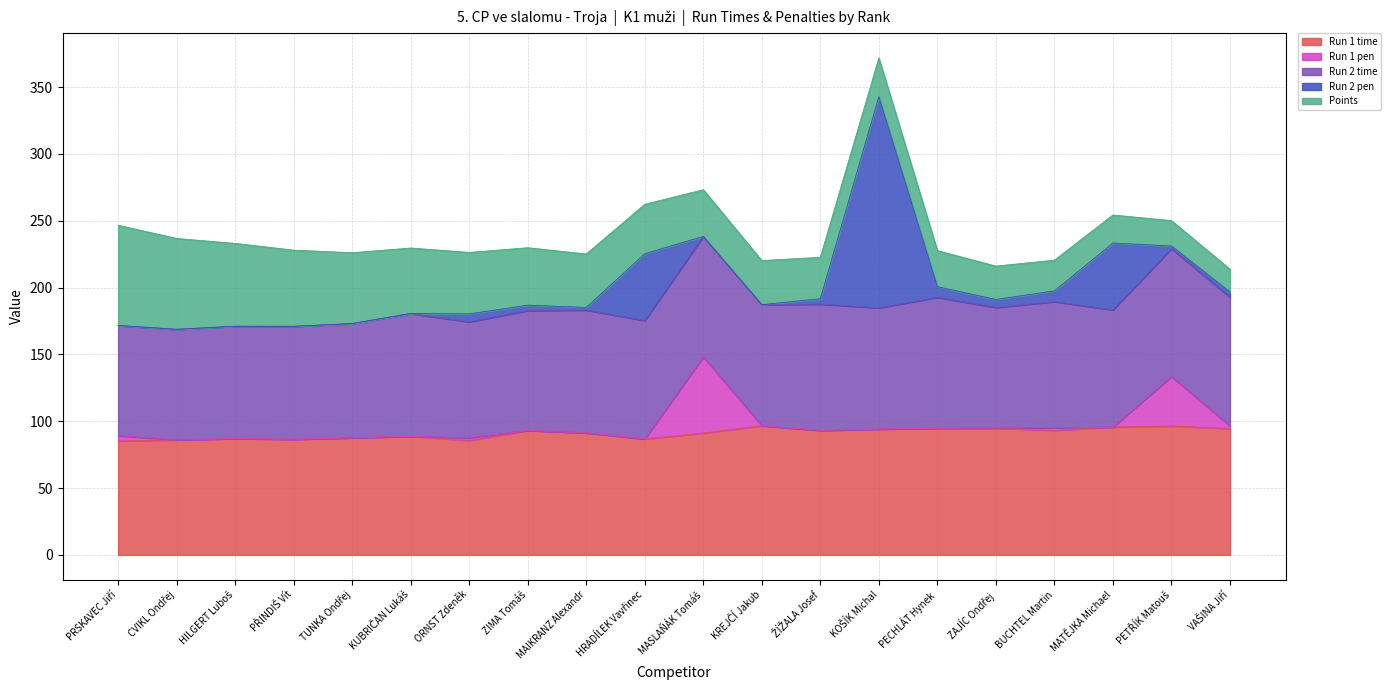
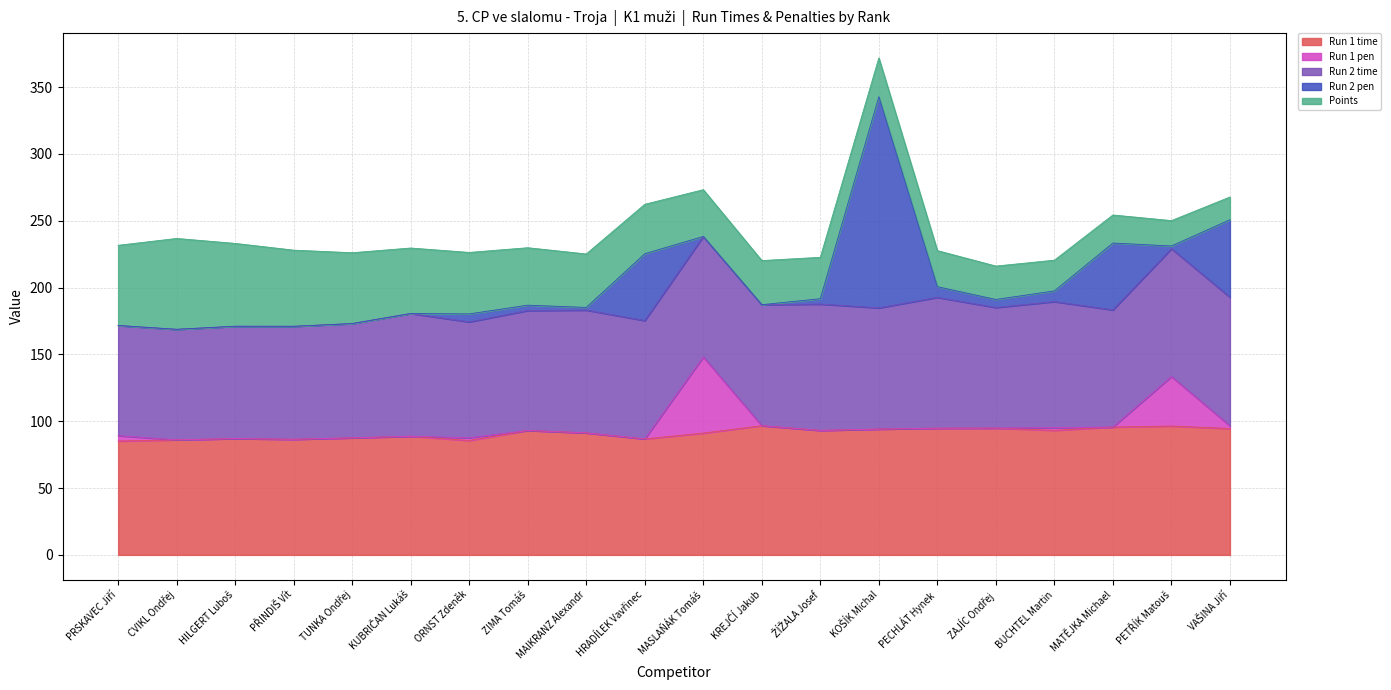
  {
    "Run 1 time": {
      "PRSKAVEC Jiří": 85,
      "ORNST Zdeněk": 86,
      "MASLAŇÁK Tomáš": 91,
      "BUCHTEL Martin": 93,
      "PETŘÍK Matouš": 96,
      "VAŠINA Jiří": 95
    },
    "Run 1 pen": {
      "PRSKAVEC Jiří": 4,
      "ORNST Zdeněk": 2,
      "MASLAŇÁK Tomáš": 57,
      "BUCHTEL Martin": 2,
      "PETŘÍK Matouš": 37,
      "VAŠINA Jiří": 2
    },
    "Run 2 time": {
      "ORNST Zdeněk": 87,
      "ZIMA Tomáš": 90,
      "MAIKRANZ Alexandr": 92,
      "HRADÍLEK Vavřinec": 89,
      "ŽÍŽALA Josef": 95,
      "KOŠÍK Michal": 91,
      "PECHLÁT Hynek": 98,
      "ZAJÍC Ondřej": 90,
      "BUCHTEL Martin": 94,
      "MATĚJKA Michael": 88,
      "PETŘÍK Matouš": 96,
      "VAŠINA Jiří": 96
    },
    "Run 2 pen": {
      "ORNST Zdeněk": 6,
      "ZIMA Tomáš": 4,
      "MAIKRANZ Alexandr": 2,
      "HRADÍLEK Vavřinec": 50,
      "ŽÍŽALA Josef": 4,
      "KOŠÍK Michal": 158,
      "PECHLÁT Hynek": 8,
      "ZAJÍC Ondřej": 6,
      "BUCHTEL Martin": 8,
      "MATĚJKA Michael": 50,
      "PETŘÍK Matouš": 2,
-     "VAŠINA Jiří": 4
+     "VAŠINA Jiří": 58
    },
    "Points": {
-     "PRSKAVEC Jiří": 75,
+     "PRSKAVEC Jiří": 60,
      "CVIKL Ondřej": 68,
      "HILGERT Luboš": 62,
      "PŘINDIŠ Vít": 57,
      "TUNKA Ondřej": 53,
      "KUBRIČAN Lukáš": 49,
      "ORNST Zdeněk": 46,
      "ZIMA Tomáš": 43,
      "MAIKRANZ Alexandr": 40,
      "HRADÍLEK Vavřinec": 37,
      "MASLAŇÁK Tomáš": 35,
      "KREJČÍ Jakub": 33,
      "ŽÍŽALA Josef": 31,
      "KOŠÍK Michal": 29,
      "PECHLÁT Hynek": 27,
      "ZAJÍC Ondřej": 25,
      "BUCHTEL Martin": 23,
      "MATĚJKA Michael": 21,
      "PETŘÍK Matouš": 19,
      "VAŠINA Jiří": 17
    }
  }
